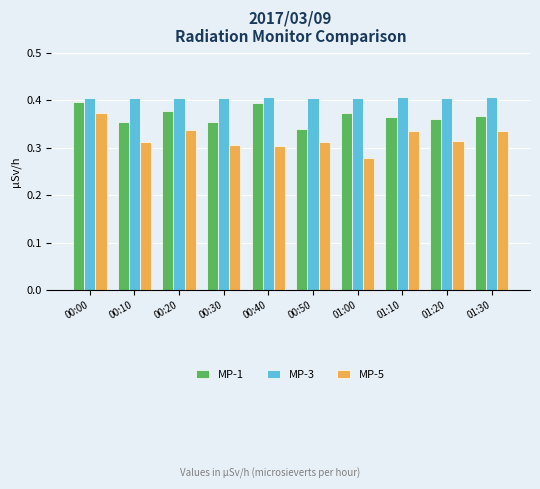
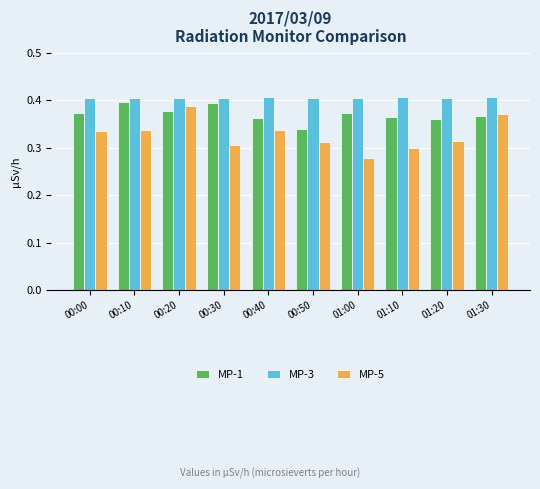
  {
    "MP-1": {
-     "00:00": 0.40,
-     "00:10": 0.36,
+     "00:00": 0.37,
+     "00:10": 0.40,
      "00:20": 0.38,
-     "00:30": 0.35,
-     "00:40": 0.40,
+     "00:30": 0.40,
+     "00:40": 0.36,
      "00:50": 0.34,
      "01:00": 0.37,
      "01:10": 0.37,
      "01:20": 0.36,
      "01:30": 0.37
    },
    "MP-3": {
      "00:00": 0.41,
      "00:10": 0.41,
      "00:20": 0.41,
      "00:30": 0.41,
      "00:40": 0.41,
      "00:50": 0.41,
      "01:00": 0.41,
      "01:10": 0.41,
      "01:20": 0.41,
      "01:30": 0.41
    },
    "MP-5": {
-     "00:00": 0.37,
-     "00:10": 0.31,
-     "00:20": 0.34,
+     "00:00": 0.34,
+     "00:10": 0.34,
+     "00:20": 0.39,
      "00:30": 0.31,
-     "00:40": 0.30,
+     "00:40": 0.34,
      "00:50": 0.31,
      "01:00": 0.28,
-     "01:10": 0.34,
+     "01:10": 0.30,
      "01:20": 0.32,
-     "01:30": 0.34
+     "01:30": 0.37
    }
  }
